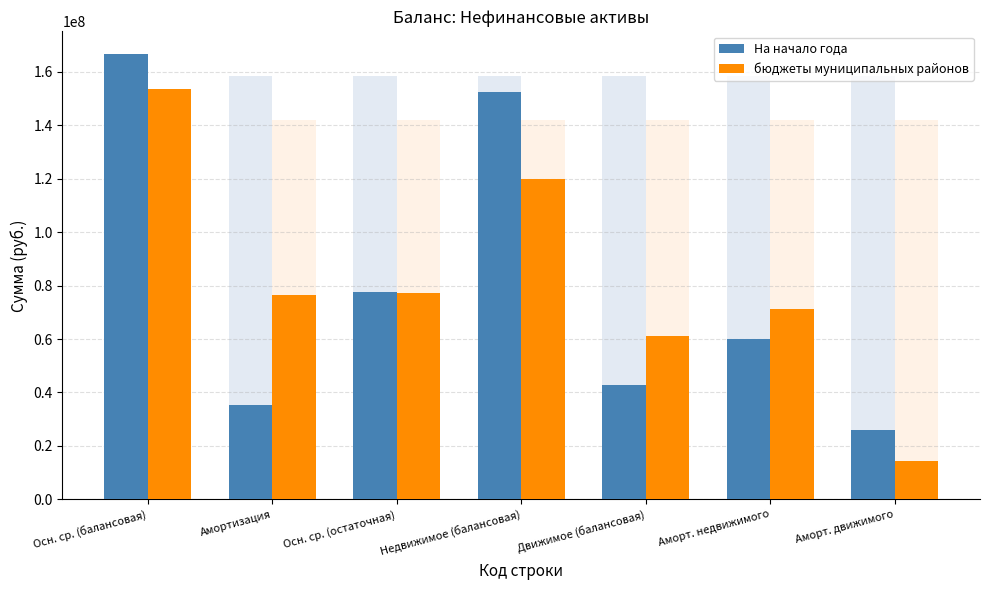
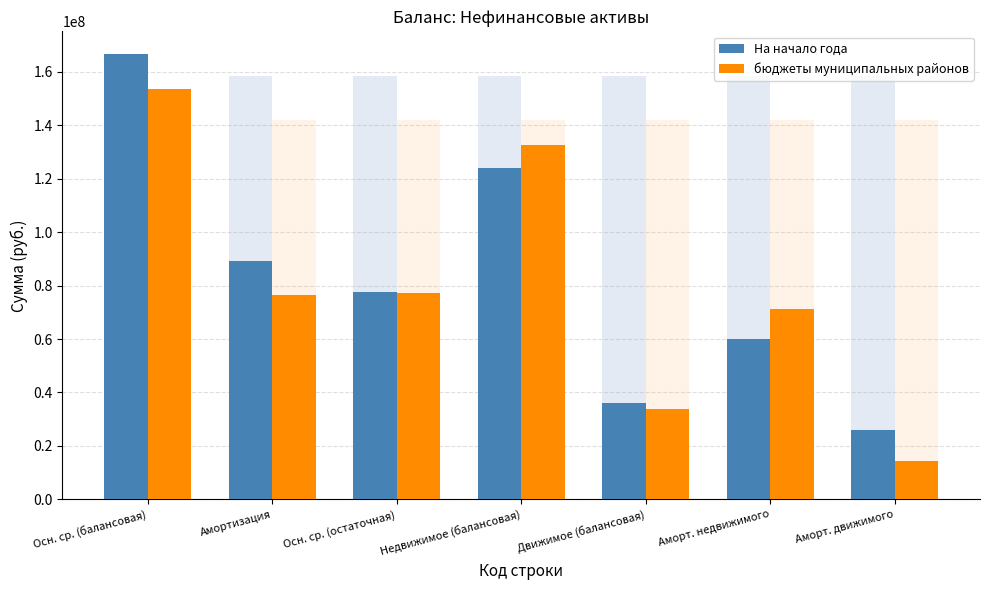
  {
    "На начало года": {
      "Осн. ср. (балансовая)": 167000000,
-     "Амортизация": 35000000,
-     "Недвижимое (балансовая)": 153000000,
-     "Движимое (балансовая)": 43000000
+     "Амортизация": 89000000,
+     "Недвижимое (балансовая)": 124000000,
+     "Движимое (балансовая)": 36000000
    },
    "бюджеты муниципальных районов": {
      "Осн. ср. (балансовая)": 154000000,
-     "Недвижимое (балансовая)": 120000000,
-     "Движимое (балансовая)": 61000000
+     "Недвижимое (балансовая)": 133000000,
+     "Движимое (балансовая)": 34000000
    }
  }
